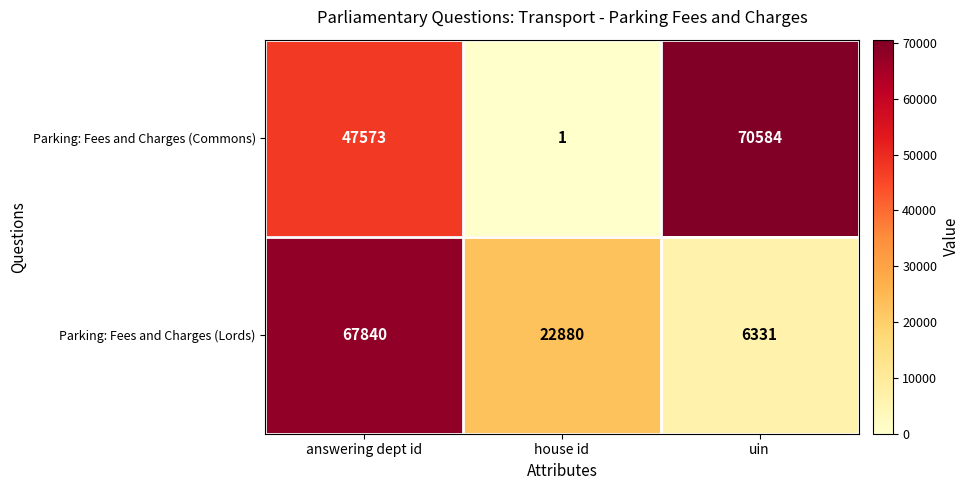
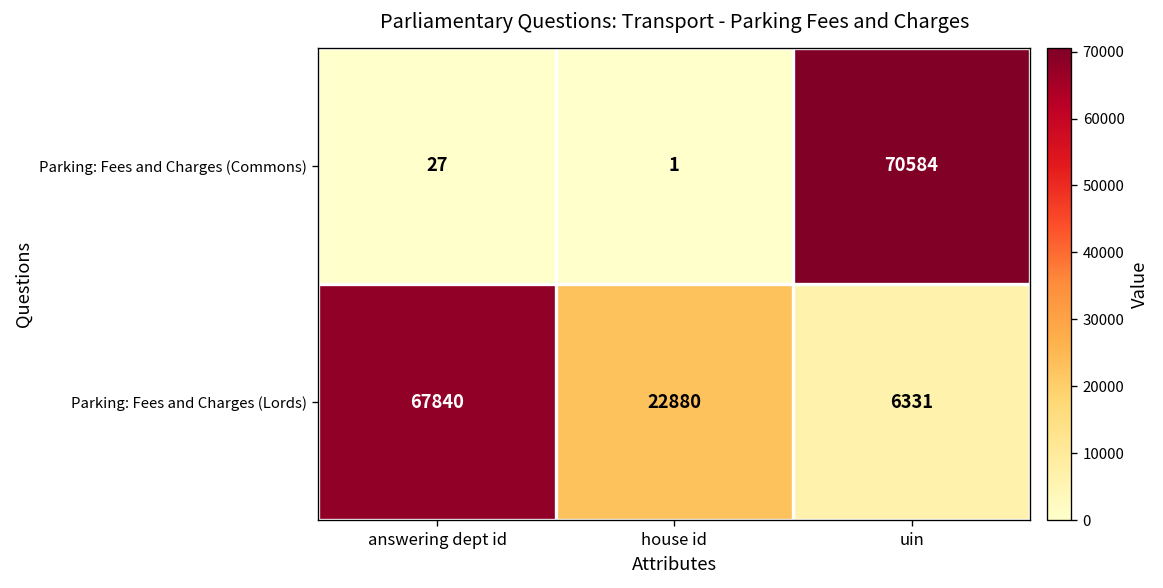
  {
    "Parking: Fees and Charges (Commons)": {
-     "answering dept id": 47573,
+     "answering dept id": 27,
      "house id": 1,
      "uin": 70584
    },
    "Parking: Fees and Charges (Lords)": {
      "answering dept id": 67840,
      "house id": 22880,
      "uin": 6331
    }
  }
